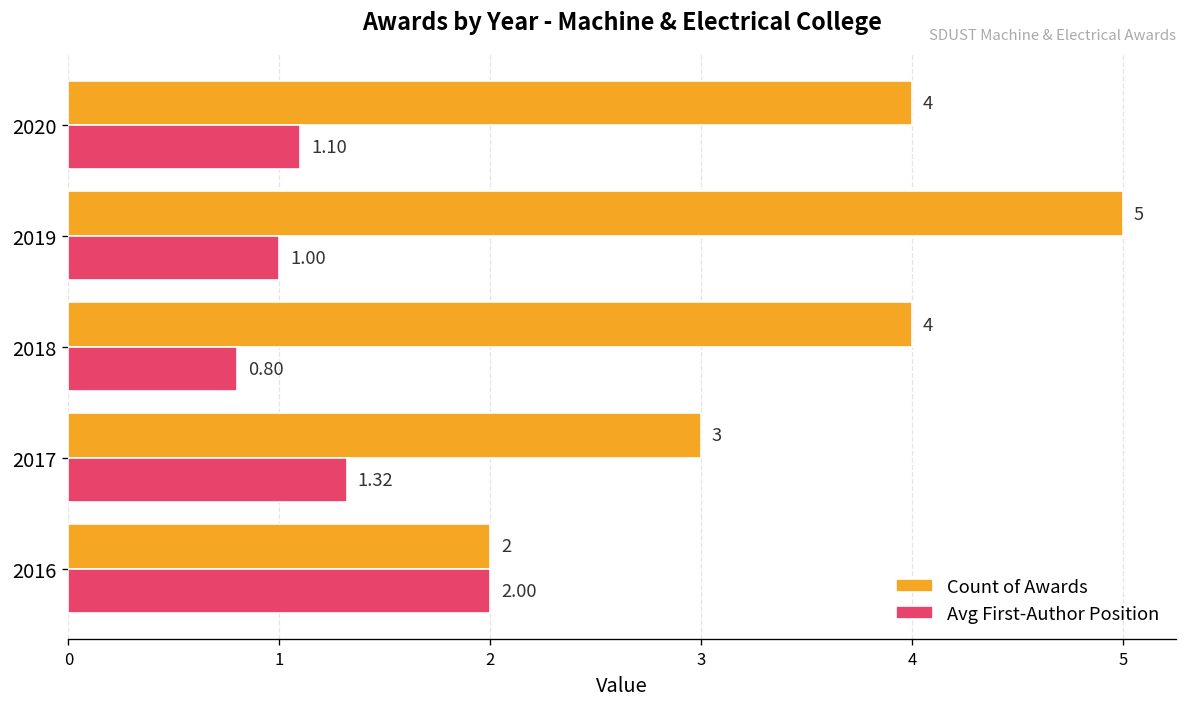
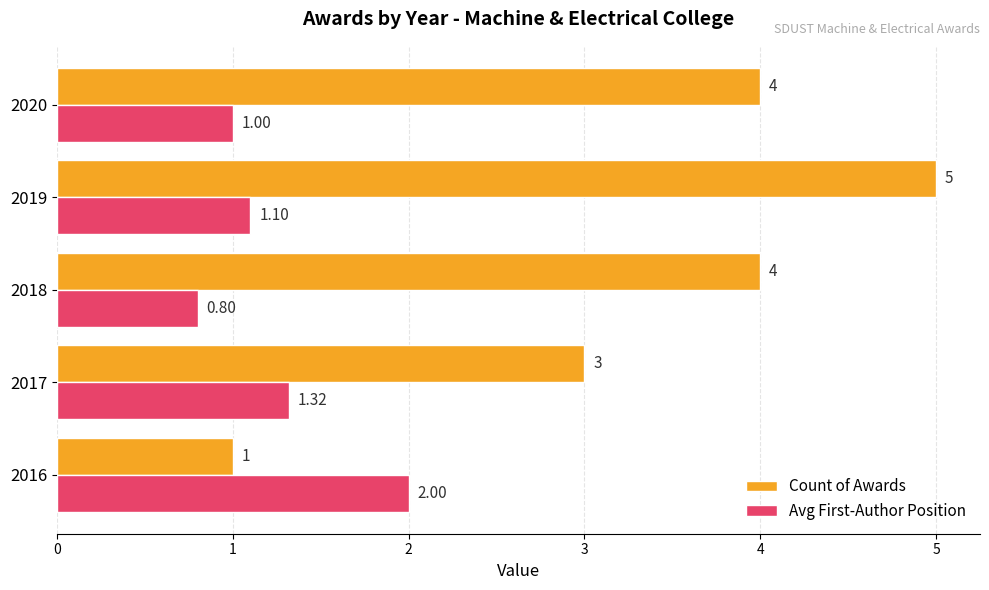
  {
    "Count of Awards": {
      "2020": 4,
      "2019": 5,
      "2018": 4,
      "2017": 3,
-     "2016": 2
+     "2016": 1
    },
    "Avg First-Author Position": {
-     "2020": 1.10,
-     "2019": 1.00,
+     "2020": 1.00,
+     "2019": 1.10,
      "2018": 0.80,
      "2017": 1.32,
      "2016": 2.00
    }
  }
